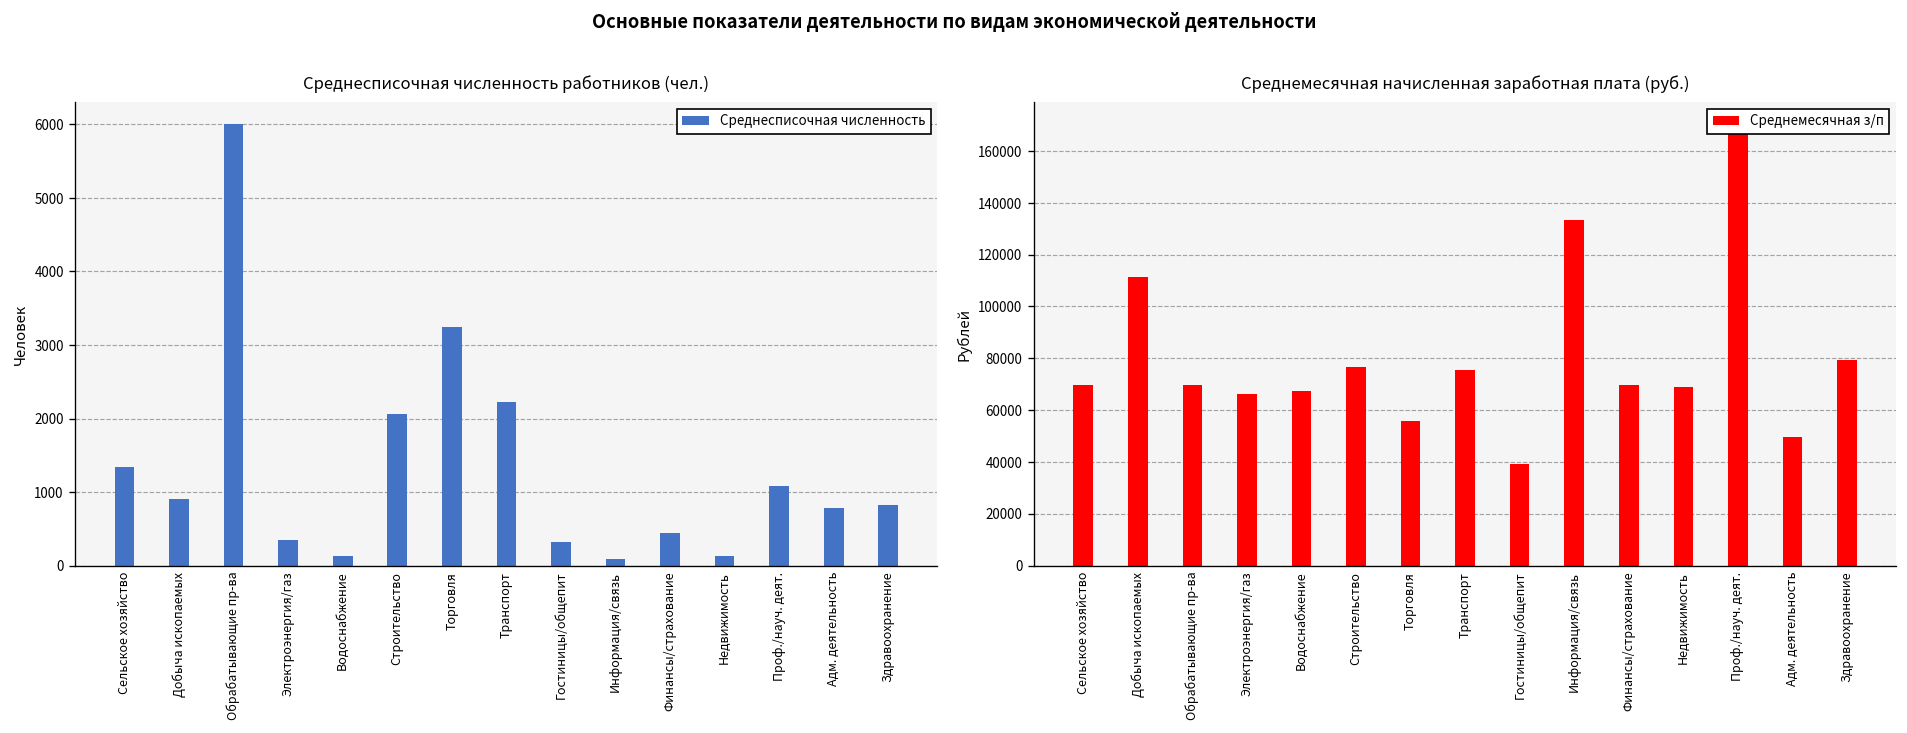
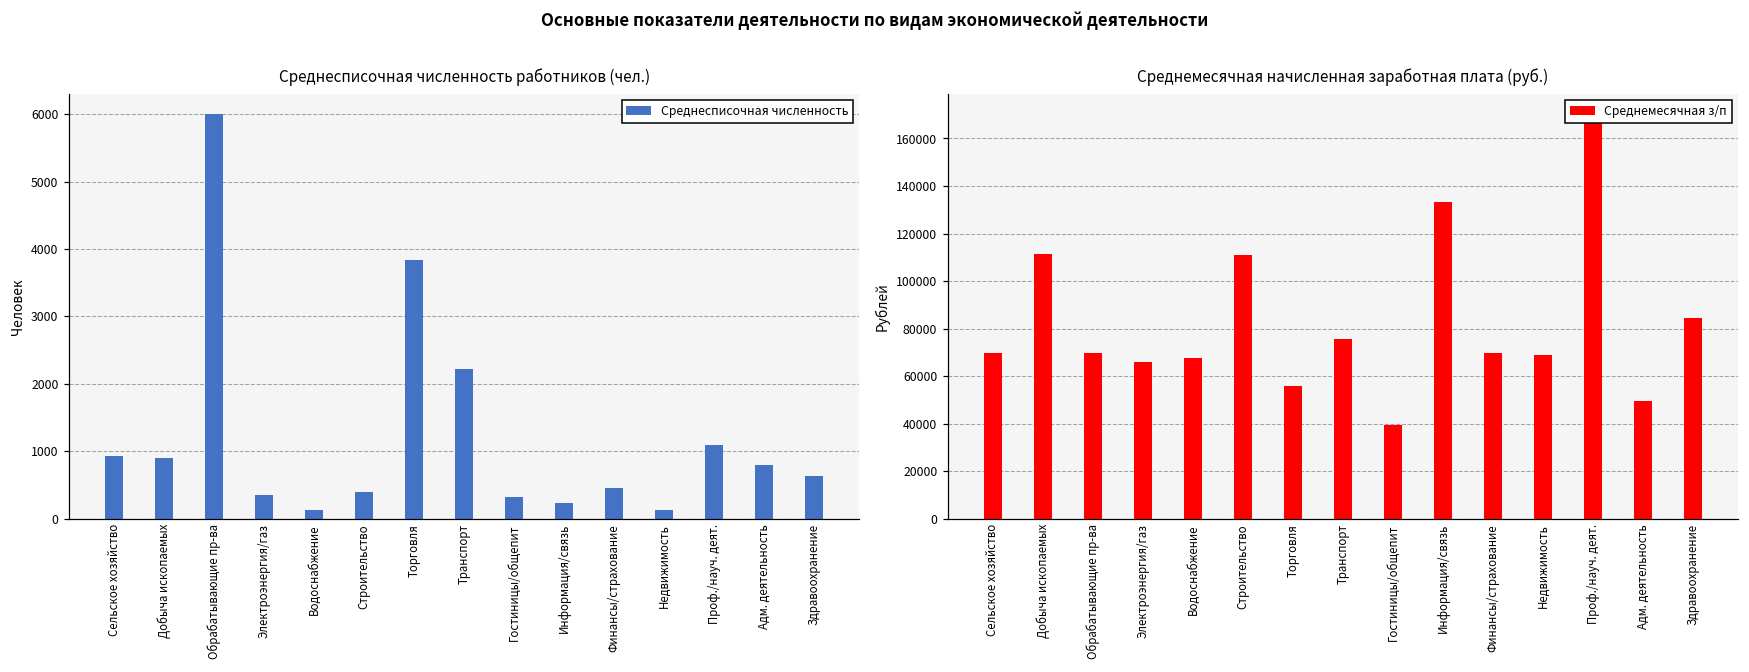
  {
    "Среднесписочная численность работников (чел.)": {
-     "Сельское хозяйство": 1300,
+     "Сельское хозяйство": 900,
      "Добыча ископаемых": 900,
      "Обрабатывающие пр-ва": 6000,
      "Электроэнергия/газ": 400,
      "Водоснабжение": 100,
-     "Строительство": 2100,
-     "Торговля": 3200,
+     "Строительство": 400,
+     "Торговля": 3800,
      "Транспорт": 2200,
      "Гостиницы/общепит": 300,
-     "Информация/связь": 100,
+     "Информация/связь": 200,
      "Финансы/страхование": 400,
      "Недвижимость": 100,
      "Проф./науч. деят.": 1100,
      "Адм. деятельность": 800,
-     "Здравоохранение": 800
+     "Здравоохранение": 600
    },
    "Среднемесячная начисленная заработная плата (руб.)": {
      "Сельское хозяйство": 70000,
      "Добыча ископаемых": 111000,
      "Обрабатывающие пр-ва": 70000,
      "Электроэнергия/газ": 66000,
      "Водоснабжение": 68000,
-     "Строительство": 76000,
+     "Строительство": 111000,
      "Торговля": 56000,
      "Транспорт": 76000,
      "Гостиницы/общепит": 39000,
      "Информация/связь": 133000,
      "Финансы/страхование": 70000,
      "Недвижимость": 69000,
      "Адм. деятельность": 50000,
-     "Здравоохранение": 79000
+     "Здравоохранение": 84000
    }
  }
